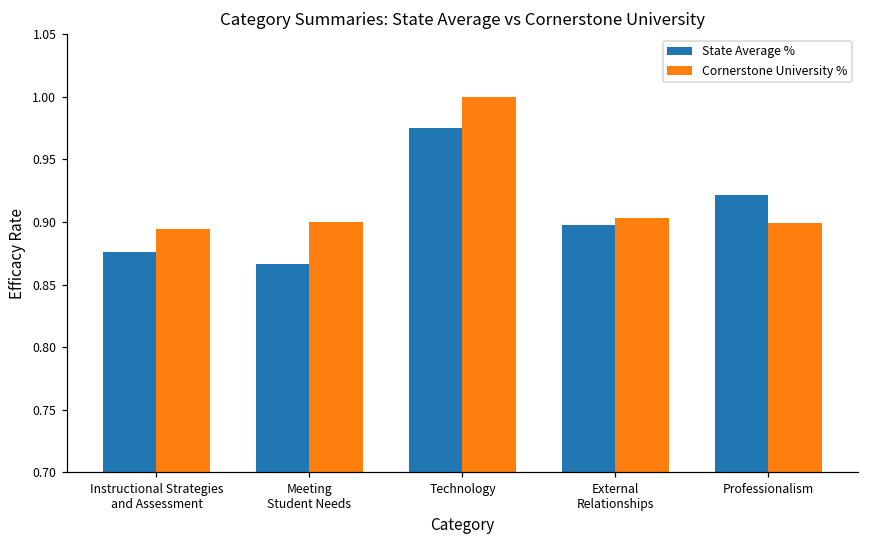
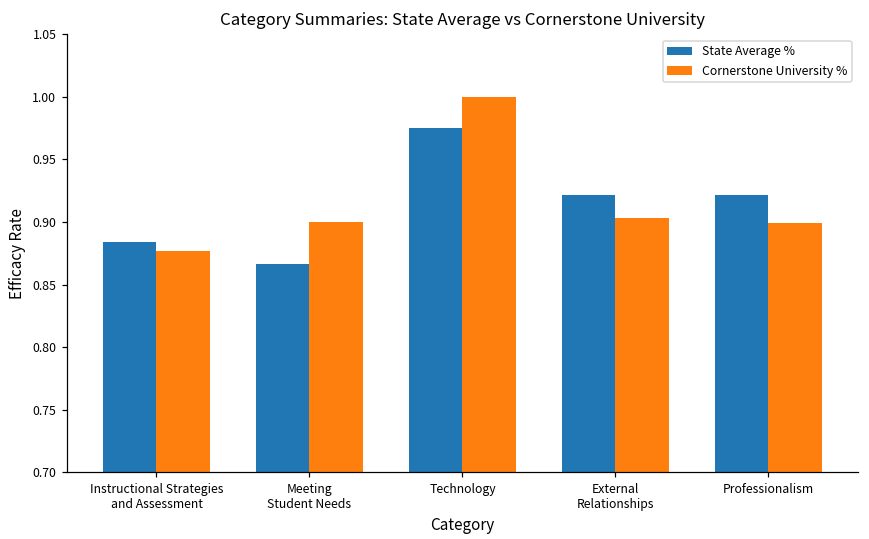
  {
    "State Average %": {
-     "Instructional Strategies and Assessment": 0.876,
+     "Instructional Strategies and Assessment": 0.884,
      "Meeting Student Needs": 0.867,
      "Technology": 0.975,
-     "External Relationships": 0.897,
+     "External Relationships": 0.922,
      "Professionalism": 0.922
    },
    "Cornerstone University %": {
-     "Instructional Strategies and Assessment": 0.895,
+     "Instructional Strategies and Assessment": 0.876,
      "Meeting Student Needs": 0.900,
      "Technology": 1.000,
      "External Relationships": 0.903,
      "Professionalism": 0.899
    }
  }
